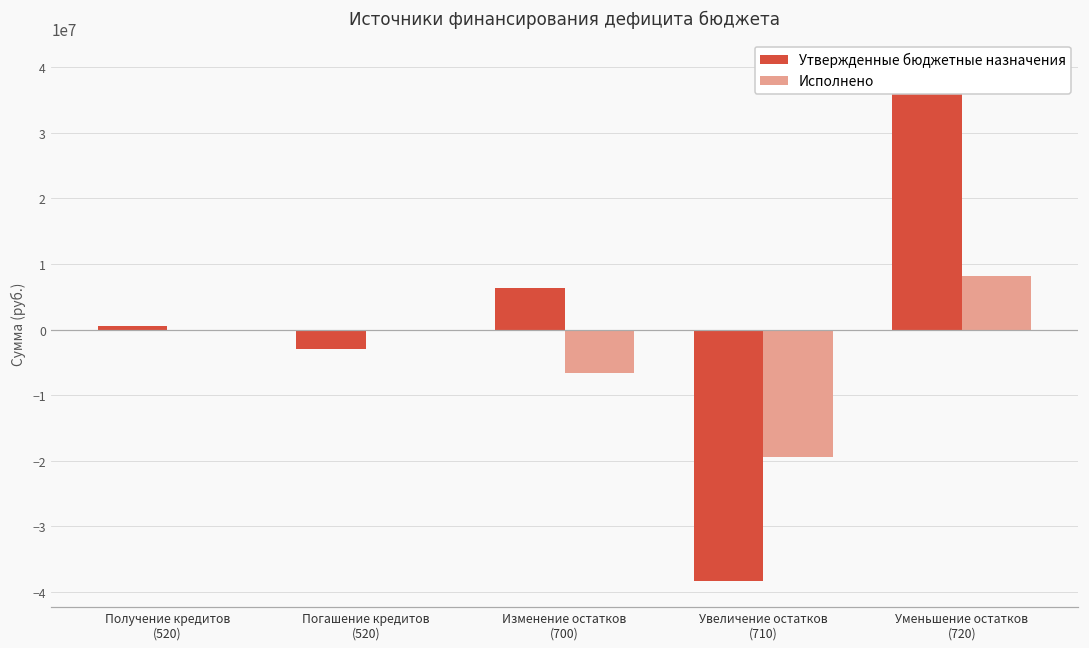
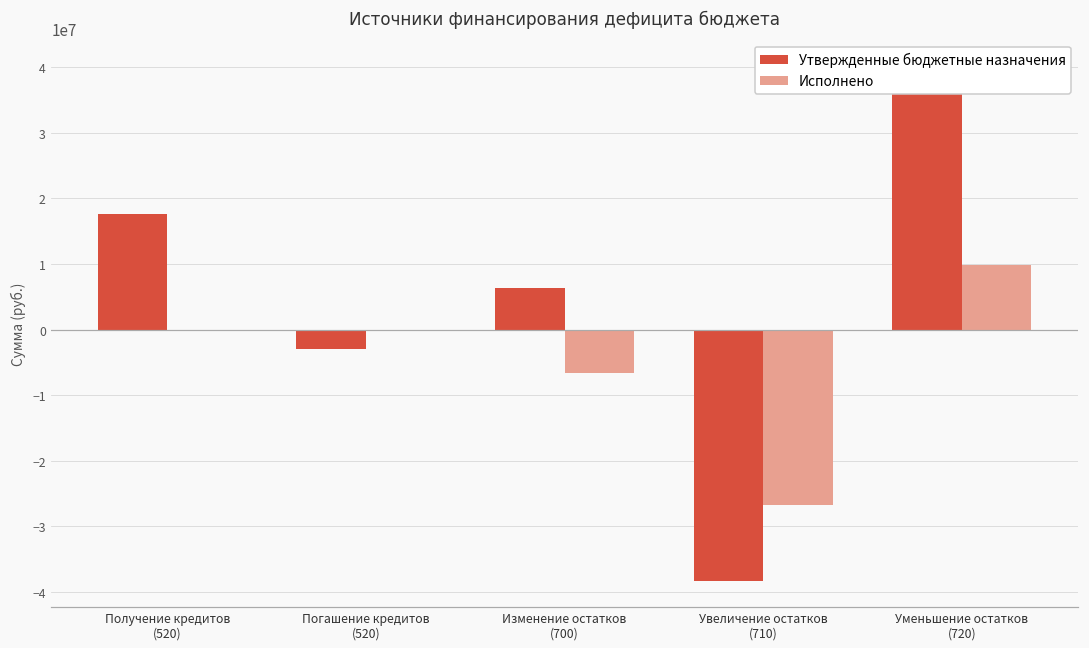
  {
    "Утвержденные бюджетные назначения": {
-     "Получение кредитов (520)": 1000000,
+     "Получение кредитов (520)": 18000000,
      "Погашение кредитов (520)": -3000000,
      "Изменение остатков (700)": 6000000,
      "Увеличение остатков (710)": -38000000
    },
    "Исполнено": {
      "Получение кредитов (520)": 0,
      "Погашение кредитов (520)": 0,
      "Изменение остатков (700)": -7000000,
-     "Увеличение остатков (710)": -19000000,
-     "Уменьшение остатков (720)": 8000000
+     "Увеличение остатков (710)": -27000000,
+     "Уменьшение остатков (720)": 10000000
    }
  }
